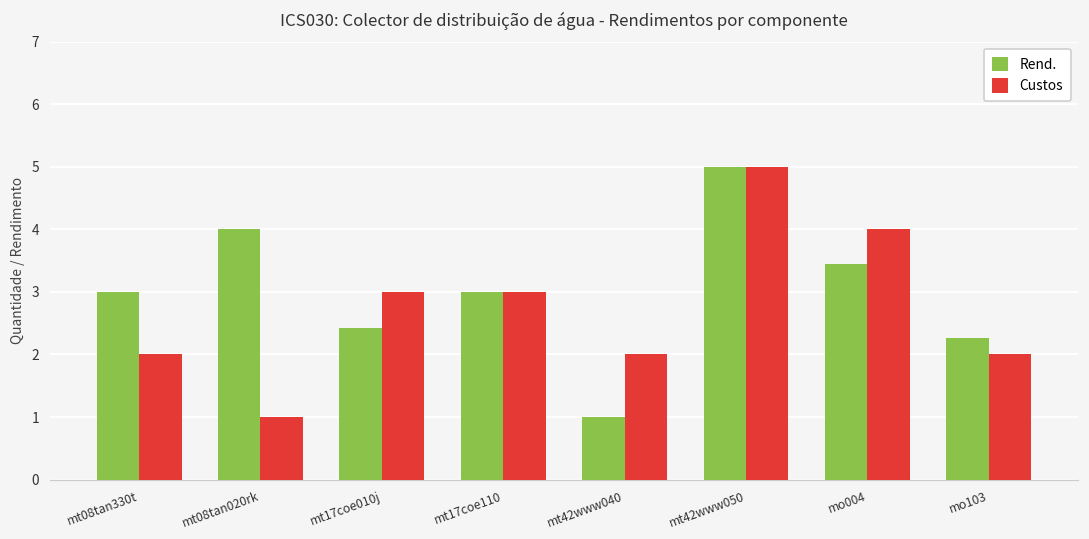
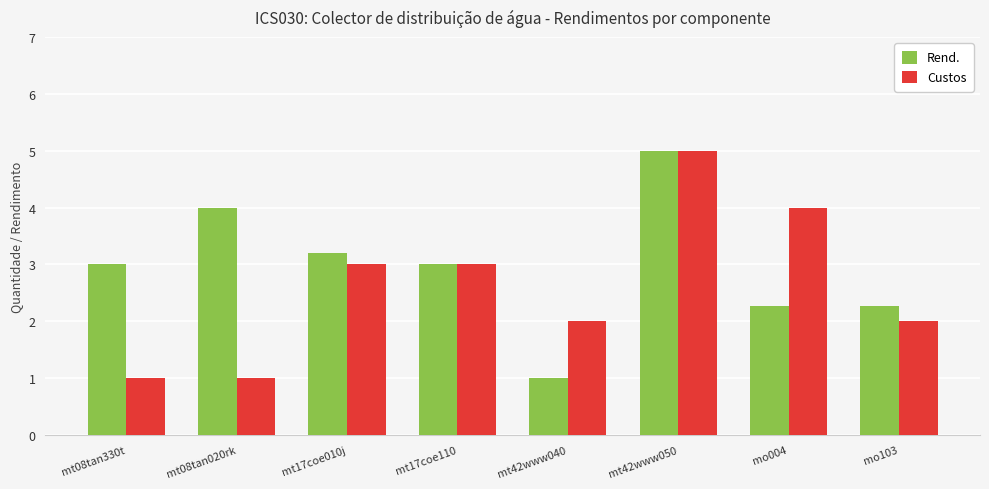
  {
    "Rend.": {
      "mt08tan330t": 3.0,
      "mt08tan020rk": 4.0,
-     "mt17coe010j": 2.4,
+     "mt17coe010j": 3.2,
      "mt17coe110": 3.0,
      "mt42www040": 1.0,
      "mt42www050": 5.0,
-     "mo004": 3.4,
+     "mo004": 2.3,
      "mo103": 2.3
    },
    "Custos": {
-     "mt08tan330t": 2,
+     "mt08tan330t": 1,
      "mt08tan020rk": 1,
      "mt17coe010j": 3,
      "mt17coe110": 3,
      "mt42www040": 2,
      "mt42www050": 5,
      "mo004": 4,
      "mo103": 2
    }
  }
